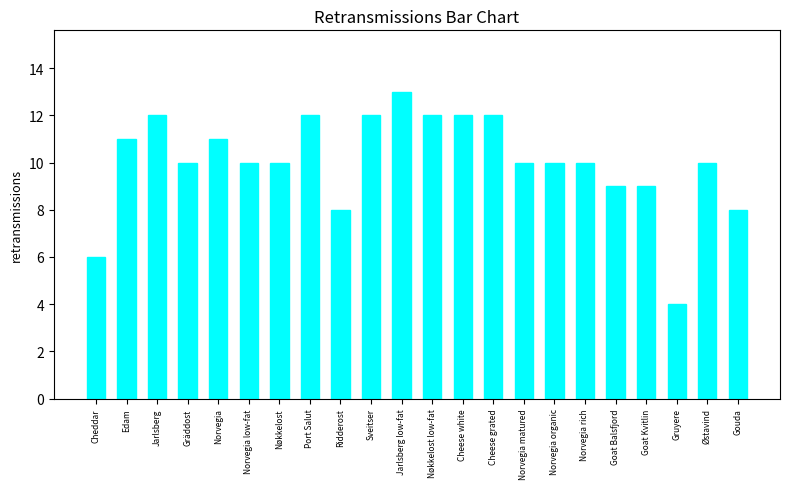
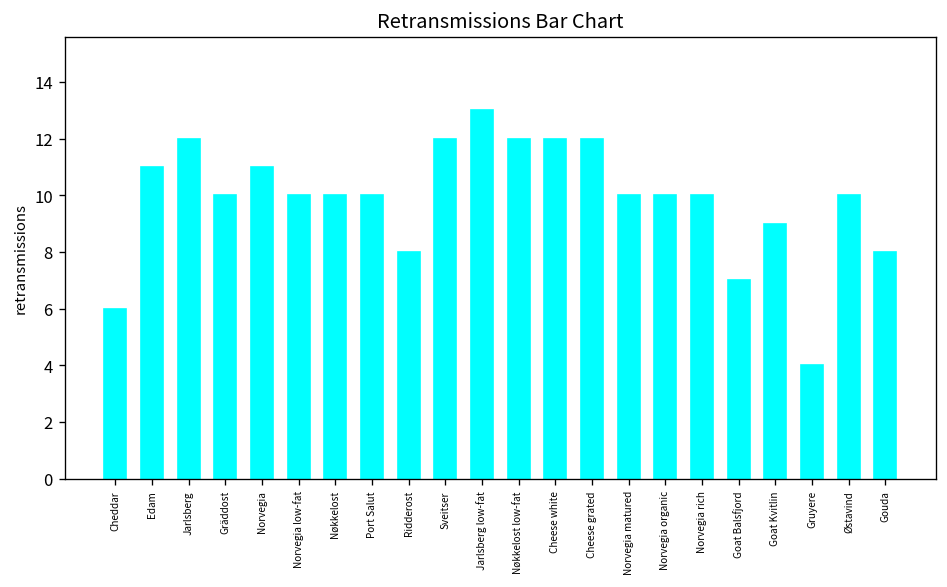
  {
    "Cheddar": 6,
    "Edam": 11,
    "Jarlsberg": 12,
    "Gräddost": 10,
    "Norvegia": 11,
    "Norvegia low-fat": 10,
    "Nøkkelost": 10,
-   "Port Salut": 12,
+   "Port Salut": 10,
    "Ridderost": 8,
    "Sveitser": 12,
    "Jarlsberg low-fat": 13,
    "Nøkkelost low-fat": 12,
    "Cheese white": 12,
    "Cheese grated": 12,
    "Norvegia matured": 10,
    "Norvegia organic": 10,
    "Norvegia rich": 10,
-   "Goat Balsfjord": 9,
+   "Goat Balsfjord": 7,
    "Goat Kvitlin": 9,
    "Gruyere": 4,
    "Østavind": 10,
    "Gouda": 8
  }
